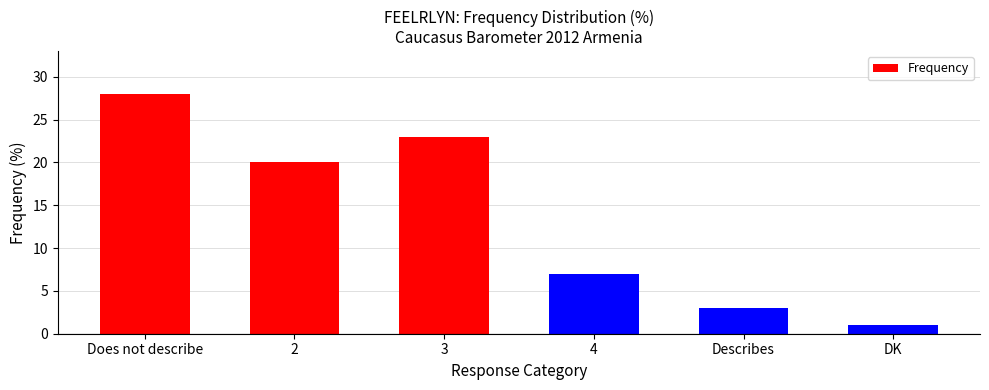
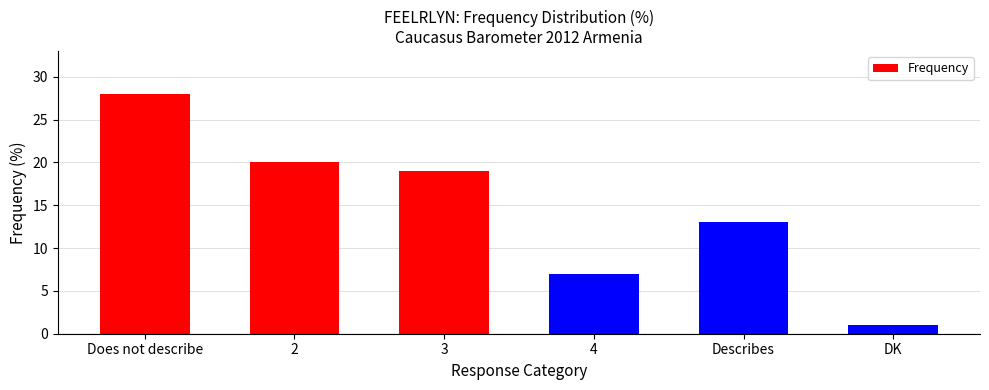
  {
    "Does not describe": 28,
    "2": 20,
-   "3": 23,
+   "3": 19,
    "4": 7,
-   "Describes": 3,
+   "Describes": 13,
    "DK": 1
  }
